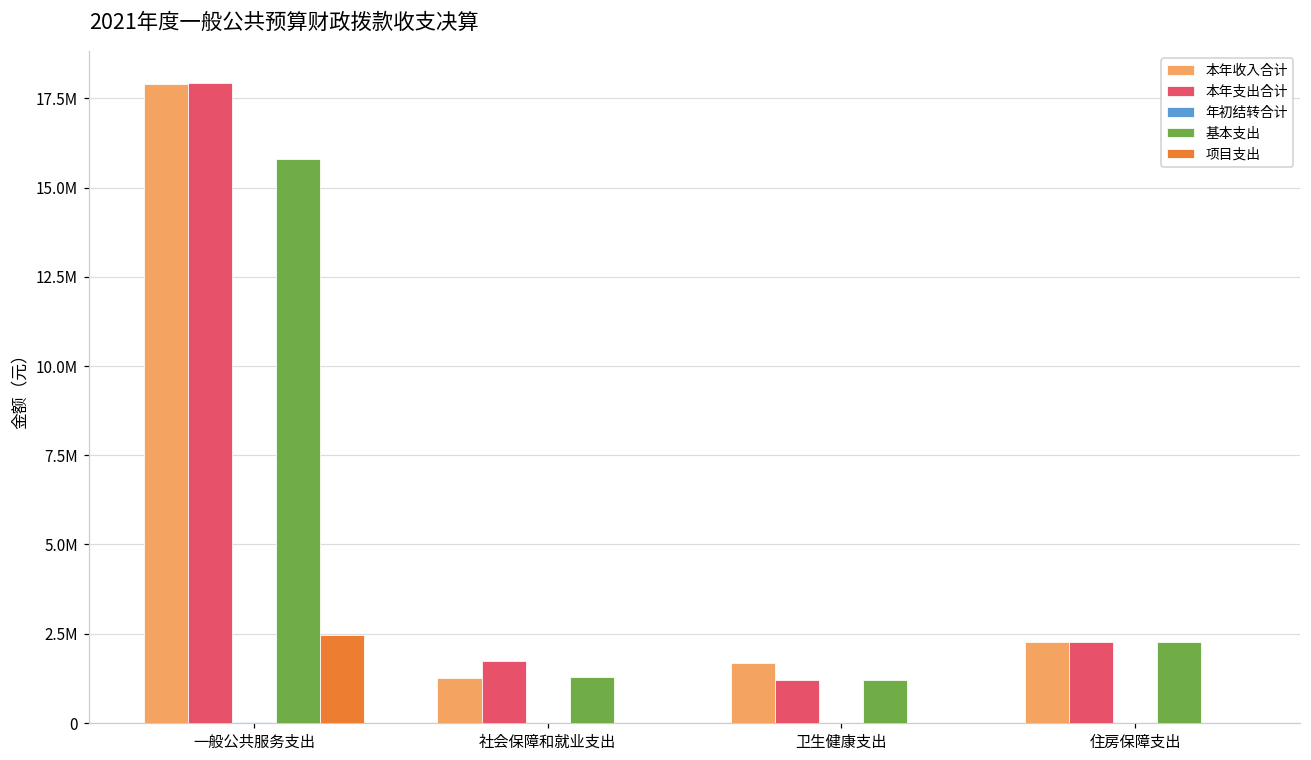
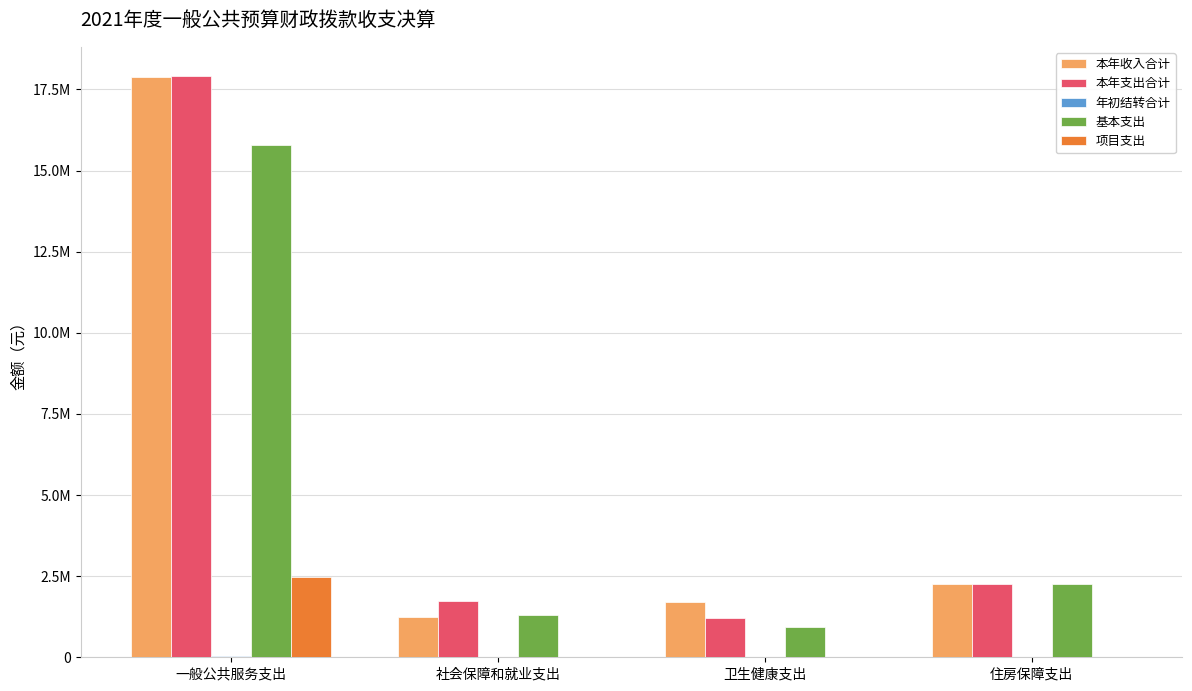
  {
    "本年收入合计": {
      "一般公共服务支出": 17900000,
      "社会保障和就业支出": 1300000,
      "卫生健康支出": 1700000,
      "住房保障支出": 2300000
    },
    "本年支出合计": {
      "一般公共服务支出": 17900000,
      "社会保障和就业支出": 1700000,
      "卫生健康支出": 1200000,
      "住房保障支出": 2300000
    },
    "年初结转合计": {
      "社会保障和就业支出": 0,
      "卫生健康支出": 0,
      "住房保障支出": 0
    },
    "基本支出": {
      "一般公共服务支出": 15800000,
      "社会保障和就业支出": 1300000,
-     "卫生健康支出": 1200000,
+     "卫生健康支出": 900000,
      "住房保障支出": 2300000
    },
    "项目支出": {
      "一般公共服务支出": 2500000,
      "社会保障和就业支出": 0,
      "卫生健康支出": 0,
      "住房保障支出": 0
    }
  }
